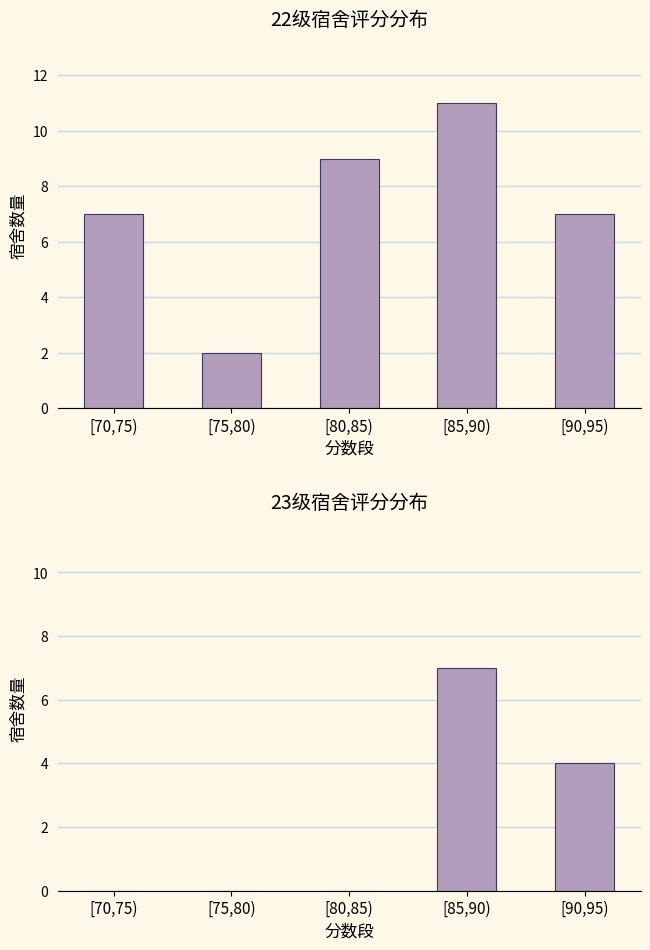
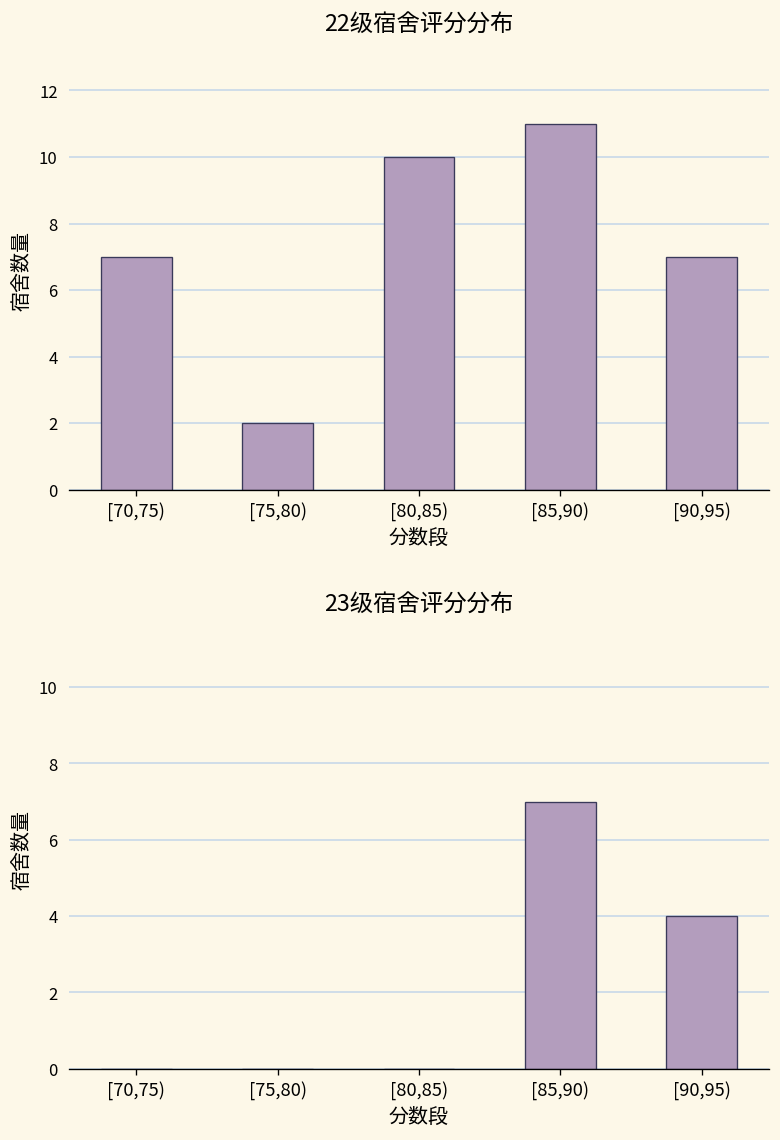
  {
    "22级宿舍评分分布": {
      "[70,75)": 7,
      "[75,80)": 2,
-     "[80,85)": 9,
+     "[80,85)": 10,
      "[85,90)": 11,
      "[90,95)": 7
    },
    "23级宿舍评分分布": {
      "[70,75)": 0.0,
      "[75,80)": 0.0,
      "[80,85)": 0.0,
      "[85,90)": 7.0,
      "[90,95)": 4.0
    }
  }
